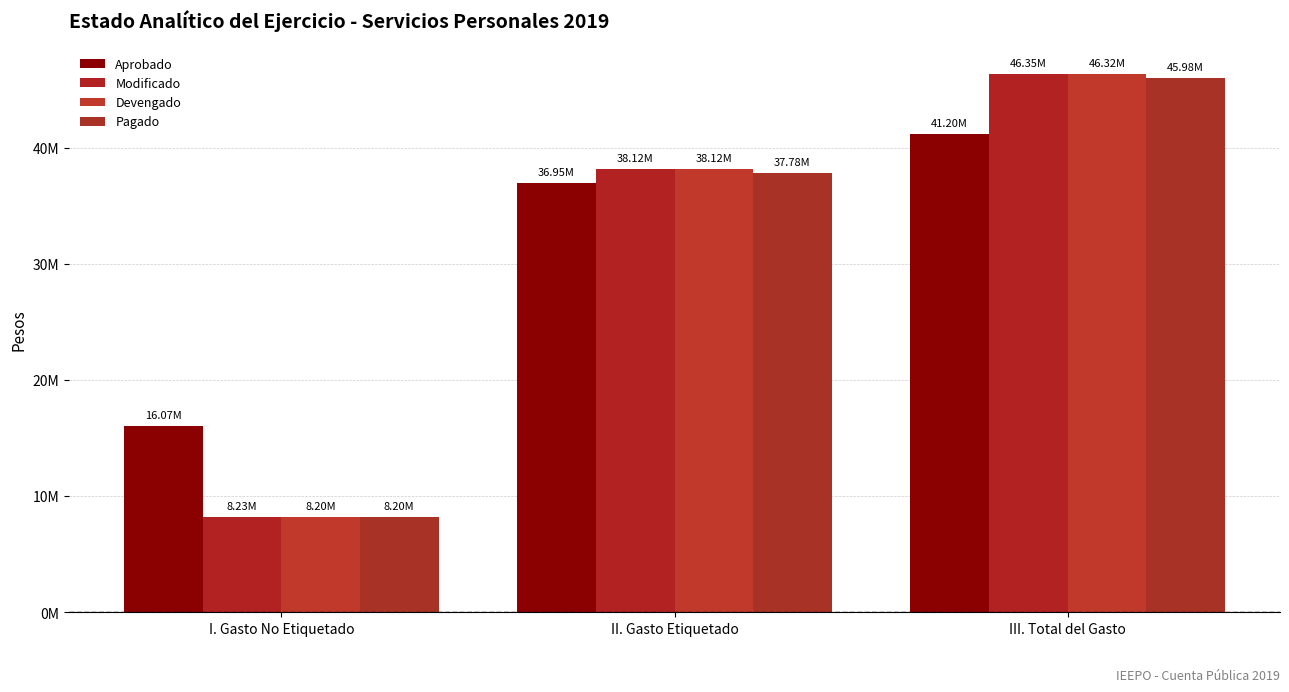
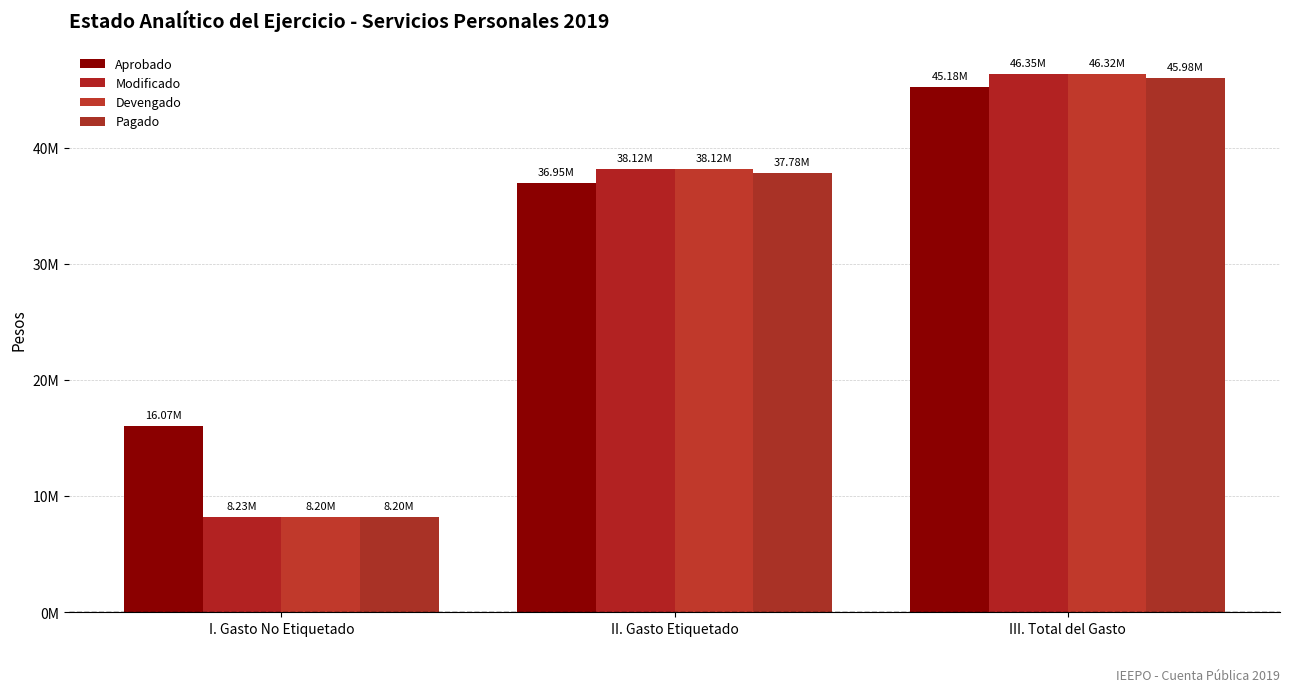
  {
    "Aprobado": {
      "I. Gasto No Etiquetado": "16.07M",
      "II. Gasto Etiquetado": "36.95M",
-     "III. Total del Gasto": "41.20M"
+     "III. Total del Gasto": "45.18M"
    }
  }
